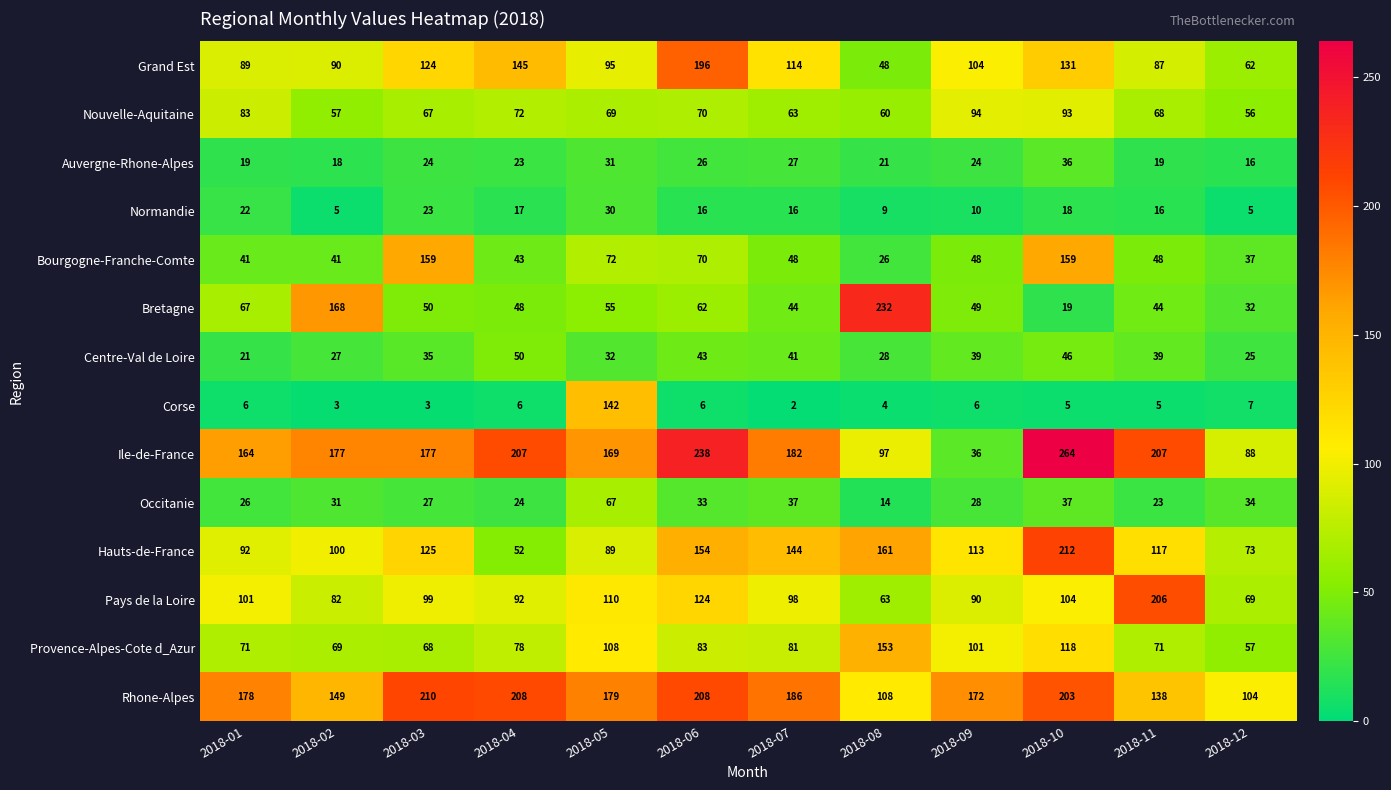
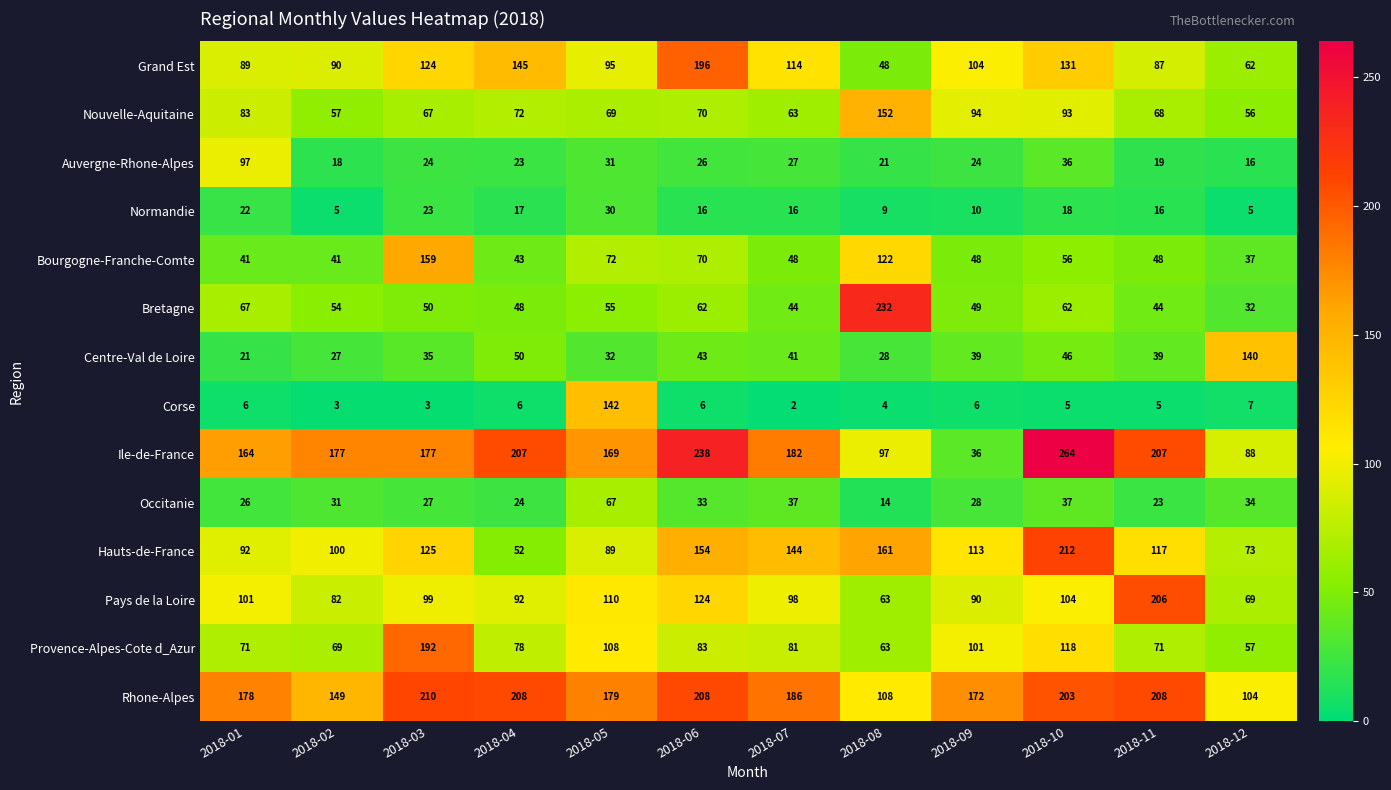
  {
    "Grand Est": {
      "2018-01": 89,
      "2018-02": 90,
      "2018-03": 124,
      "2018-04": 145,
      "2018-05": 95,
      "2018-06": 196,
      "2018-07": 114,
      "2018-08": 48,
      "2018-09": 104,
      "2018-10": 131,
      "2018-11": 87,
      "2018-12": 62
    },
    "Nouvelle-Aquitaine": {
      "2018-01": 83,
      "2018-02": 57,
      "2018-03": 67,
      "2018-04": 72,
      "2018-05": 69,
      "2018-06": 70,
      "2018-07": 63,
-     "2018-08": 60,
+     "2018-08": 152,
      "2018-09": 94,
      "2018-10": 93,
      "2018-11": 68,
      "2018-12": 56
    },
    "Auvergne-Rhone-Alpes": {
-     "2018-01": 19,
+     "2018-01": 97,
      "2018-02": 18,
      "2018-03": 24,
      "2018-04": 23,
      "2018-05": 31,
      "2018-06": 26,
      "2018-07": 27,
      "2018-08": 21,
      "2018-09": 24,
      "2018-10": 36,
      "2018-11": 19,
      "2018-12": 16
    },
    "Normandie": {
      "2018-01": 22,
      "2018-02": 5,
      "2018-03": 23,
      "2018-04": 17,
      "2018-05": 30,
      "2018-06": 16,
      "2018-07": 16,
      "2018-08": 9,
      "2018-09": 10,
      "2018-10": 18,
      "2018-11": 16,
      "2018-12": 5
    },
    "Bourgogne-Franche-Comte": {
      "2018-01": 41,
      "2018-02": 41,
      "2018-03": 159,
      "2018-04": 43,
      "2018-05": 72,
      "2018-06": 70,
      "2018-07": 48,
-     "2018-08": 26,
+     "2018-08": 122,
      "2018-09": 48,
-     "2018-10": 159,
+     "2018-10": 56,
      "2018-11": 48,
      "2018-12": 37
    },
    "Bretagne": {
      "2018-01": 67,
-     "2018-02": 168,
+     "2018-02": 54,
      "2018-03": 50,
      "2018-04": 48,
      "2018-05": 55,
      "2018-06": 62,
      "2018-07": 44,
      "2018-08": 232,
      "2018-09": 49,
-     "2018-10": 19,
+     "2018-10": 62,
      "2018-11": 44,
      "2018-12": 32
    },
    "Centre-Val de Loire": {
      "2018-01": 21,
      "2018-02": 27,
      "2018-03": 35,
      "2018-04": 50,
      "2018-05": 32,
      "2018-06": 43,
      "2018-07": 41,
      "2018-08": 28,
      "2018-09": 39,
      "2018-10": 46,
      "2018-11": 39,
-     "2018-12": 25
+     "2018-12": 140
    },
    "Corse": {
      "2018-01": 6,
      "2018-02": 3,
      "2018-03": 3,
      "2018-04": 6,
      "2018-05": 142,
      "2018-06": 6,
      "2018-07": 2,
      "2018-08": 4,
      "2018-09": 6,
      "2018-10": 5,
      "2018-11": 5,
      "2018-12": 7
    },
    "Ile-de-France": {
      "2018-01": 164,
      "2018-02": 177,
      "2018-03": 177,
      "2018-04": 207,
      "2018-05": 169,
      "2018-06": 238,
      "2018-07": 182,
      "2018-08": 97,
      "2018-09": 36,
      "2018-10": 264,
      "2018-11": 207,
      "2018-12": 88
    },
    "Occitanie": {
      "2018-01": 26,
      "2018-02": 31,
      "2018-03": 27,
      "2018-04": 24,
      "2018-05": 67,
      "2018-06": 33,
      "2018-07": 37,
      "2018-08": 14,
      "2018-09": 28,
      "2018-10": 37,
      "2018-11": 23,
      "2018-12": 34
    },
    "Hauts-de-France": {
      "2018-01": 92,
      "2018-02": 100,
      "2018-03": 125,
      "2018-04": 52,
      "2018-05": 89,
      "2018-06": 154,
      "2018-07": 144,
      "2018-08": 161,
      "2018-09": 113,
      "2018-10": 212,
      "2018-11": 117,
      "2018-12": 73
    },
    "Pays de la Loire": {
      "2018-01": 101,
      "2018-02": 82,
      "2018-03": 99,
      "2018-04": 92,
      "2018-05": 110,
      "2018-06": 124,
      "2018-07": 98,
      "2018-08": 63,
      "2018-09": 90,
      "2018-10": 104,
      "2018-11": 206,
      "2018-12": 69
    },
    "Provence-Alpes-Cote d_Azur": {
      "2018-01": 71,
      "2018-02": 69,
-     "2018-03": 68,
+     "2018-03": 192,
      "2018-04": 78,
      "2018-05": 108,
      "2018-06": 83,
      "2018-07": 81,
-     "2018-08": 153,
+     "2018-08": 63,
      "2018-09": 101,
      "2018-10": 118,
      "2018-11": 71,
      "2018-12": 57
    },
    "Rhone-Alpes": {
      "2018-01": 178,
      "2018-02": 149,
      "2018-03": 210,
      "2018-04": 208,
      "2018-05": 179,
      "2018-06": 208,
      "2018-07": 186,
      "2018-08": 108,
      "2018-09": 172,
      "2018-10": 203,
-     "2018-11": 138,
+     "2018-11": 208,
      "2018-12": 104
    }
  }
